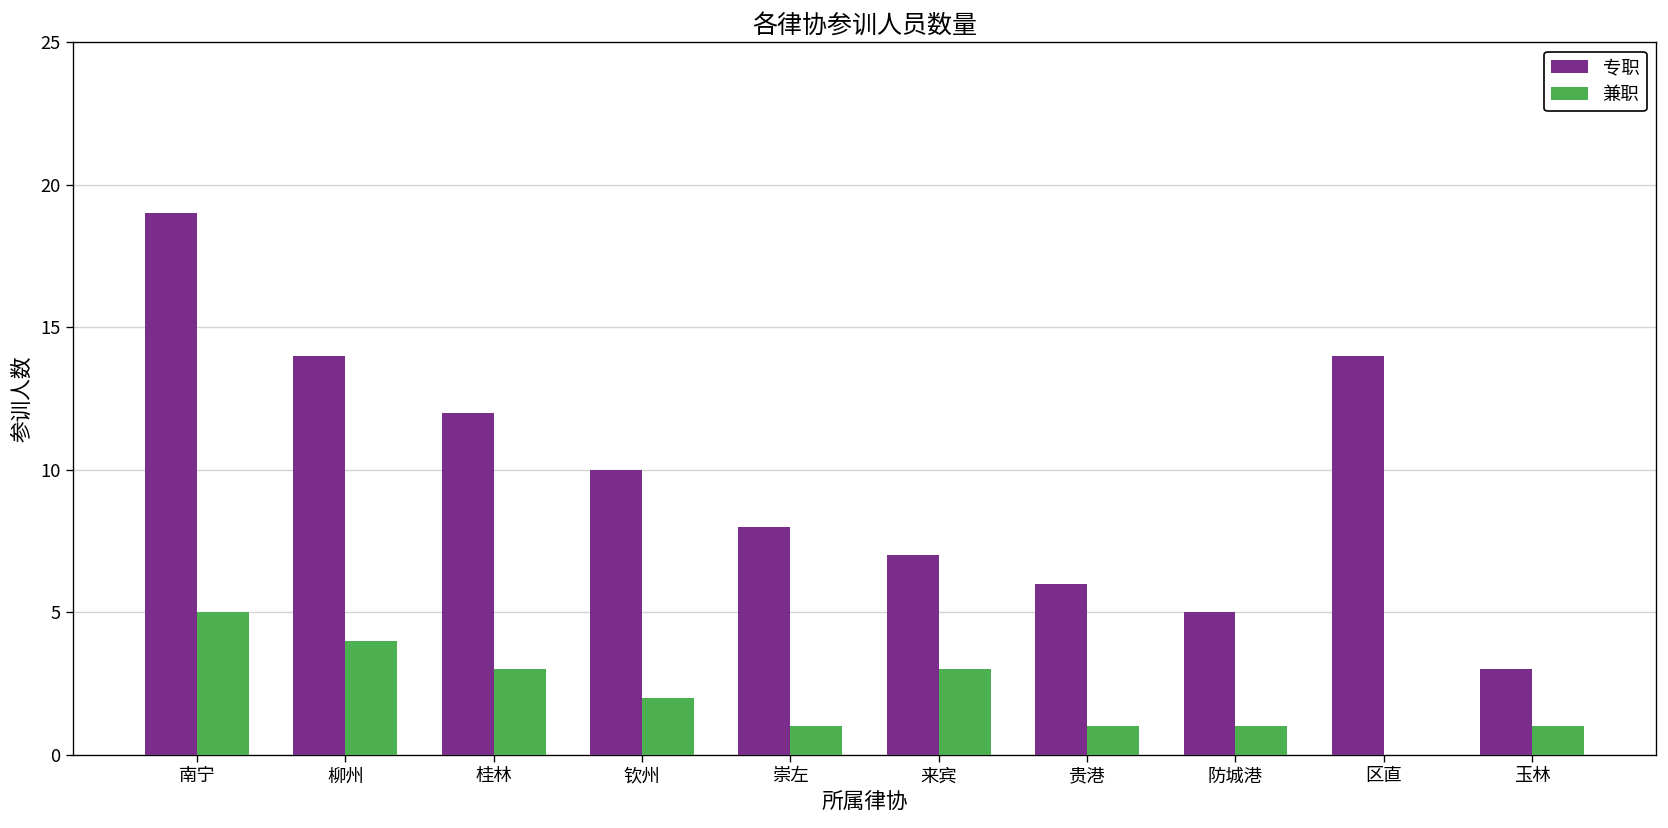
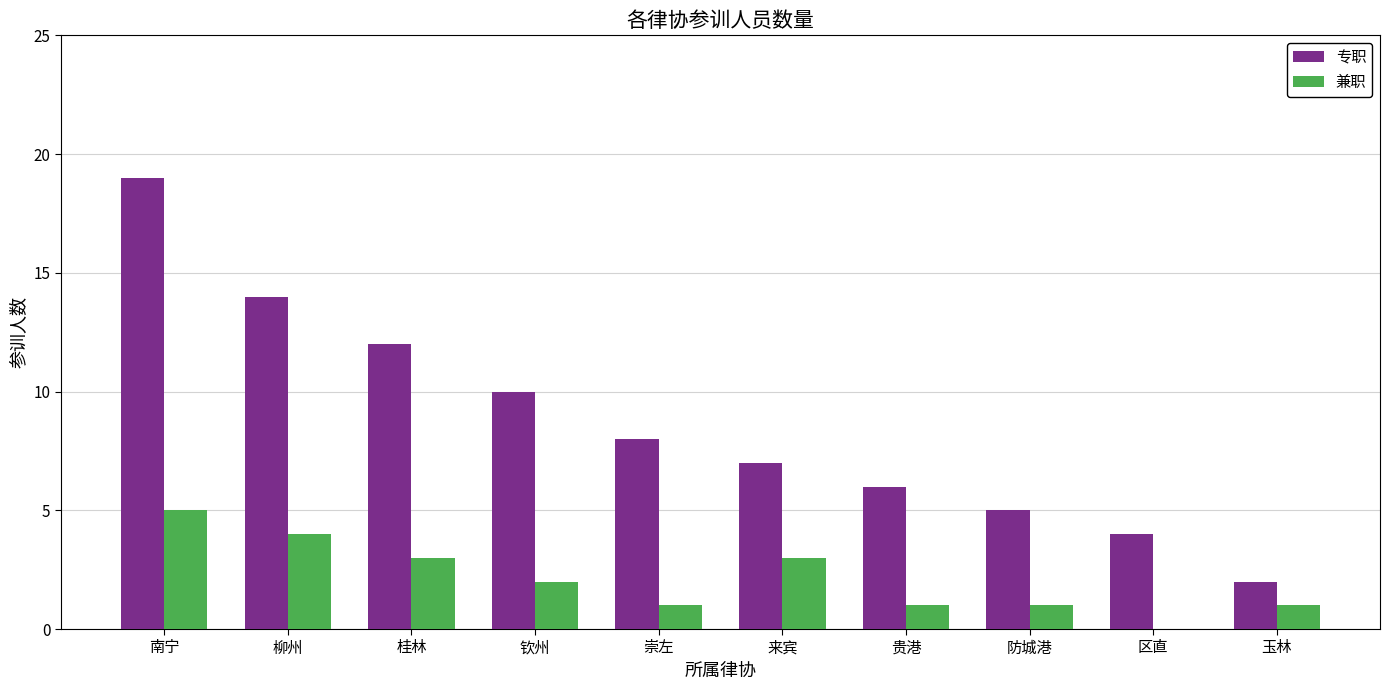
  {
    "专职": {
      "南宁": 19,
      "柳州": 14,
      "桂林": 12,
      "钦州": 10,
      "崇左": 8,
      "来宾": 7,
      "贵港": 6,
      "防城港": 5,
-     "区直": 14,
-     "玉林": 3
+     "区直": 4,
+     "玉林": 2
    },
    "兼职": {
      "南宁": 5,
      "柳州": 4,
      "桂林": 3,
      "钦州": 2,
      "崇左": 1,
      "来宾": 3,
      "贵港": 1,
      "防城港": 1,
      "区直": 0,
      "玉林": 1
    }
  }
